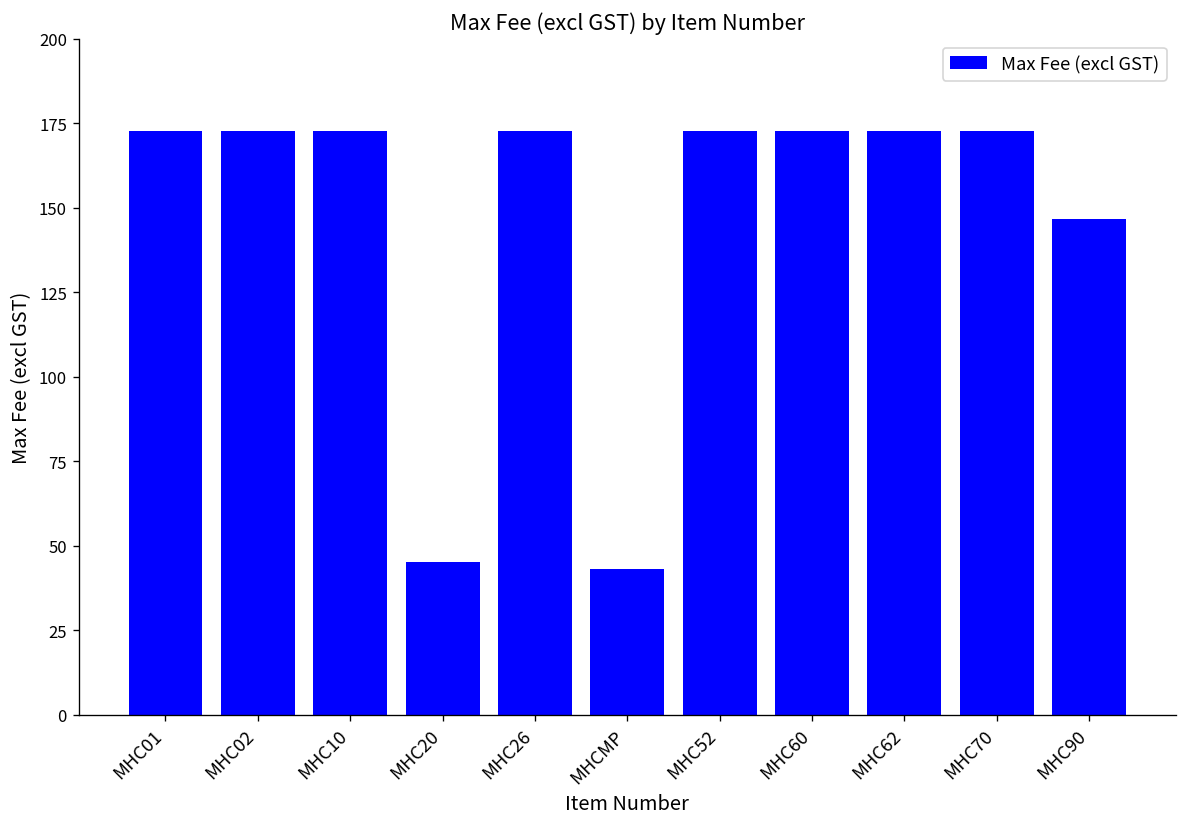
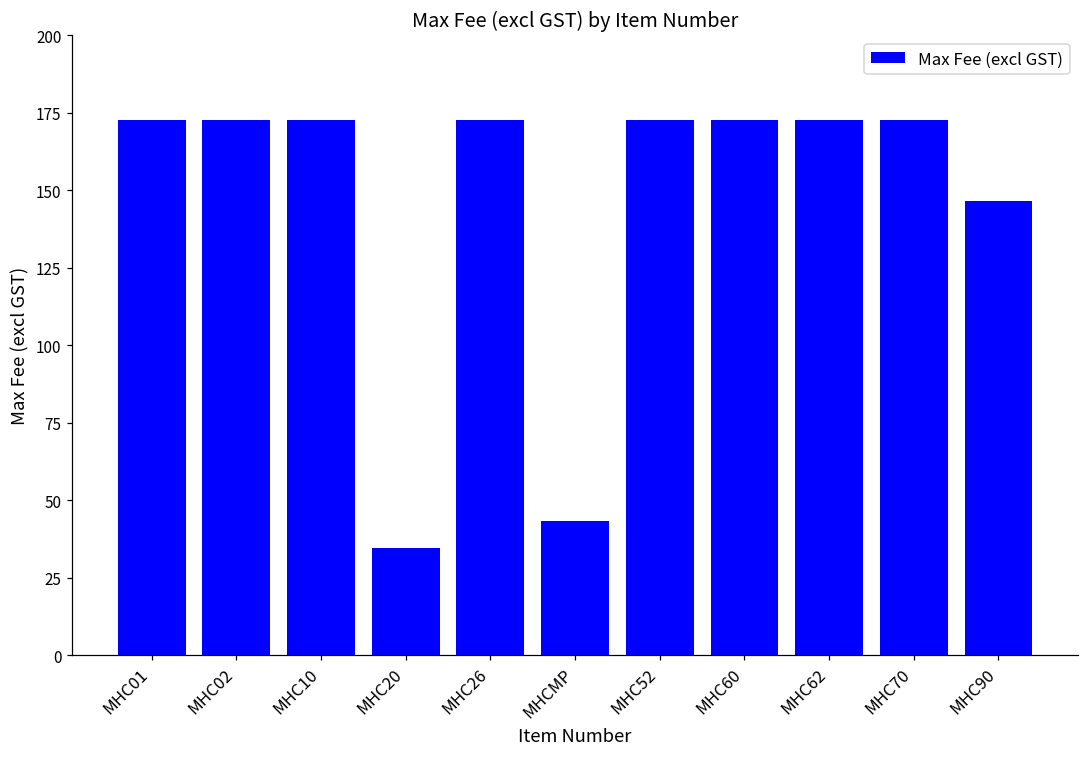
  {
    "MHC01": 173,
    "MHC02": 173,
    "MHC10": 173,
-   "MHC20": 45,
+   "MHC20": 35,
    "MHC26": 173,
    "MHCMP": 43,
    "MHC52": 173,
    "MHC60": 173,
    "MHC62": 173,
    "MHC70": 173,
    "MHC90": 147
  }
